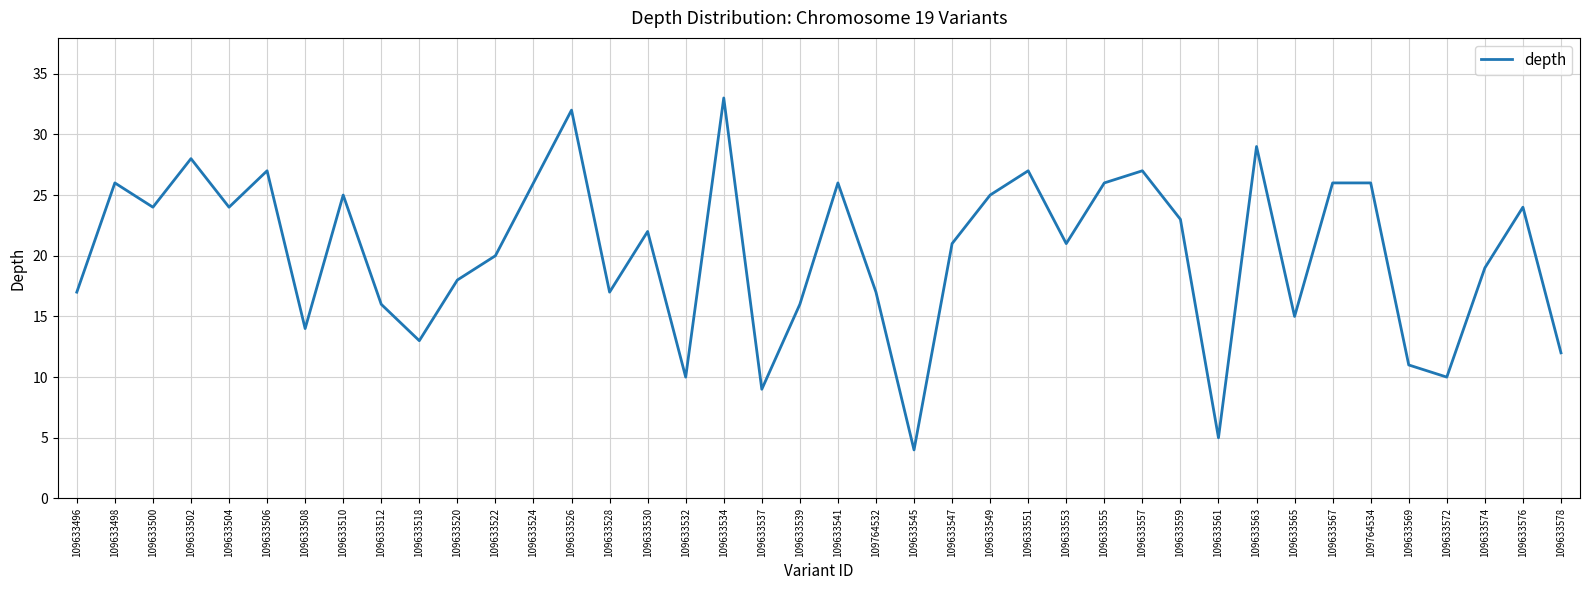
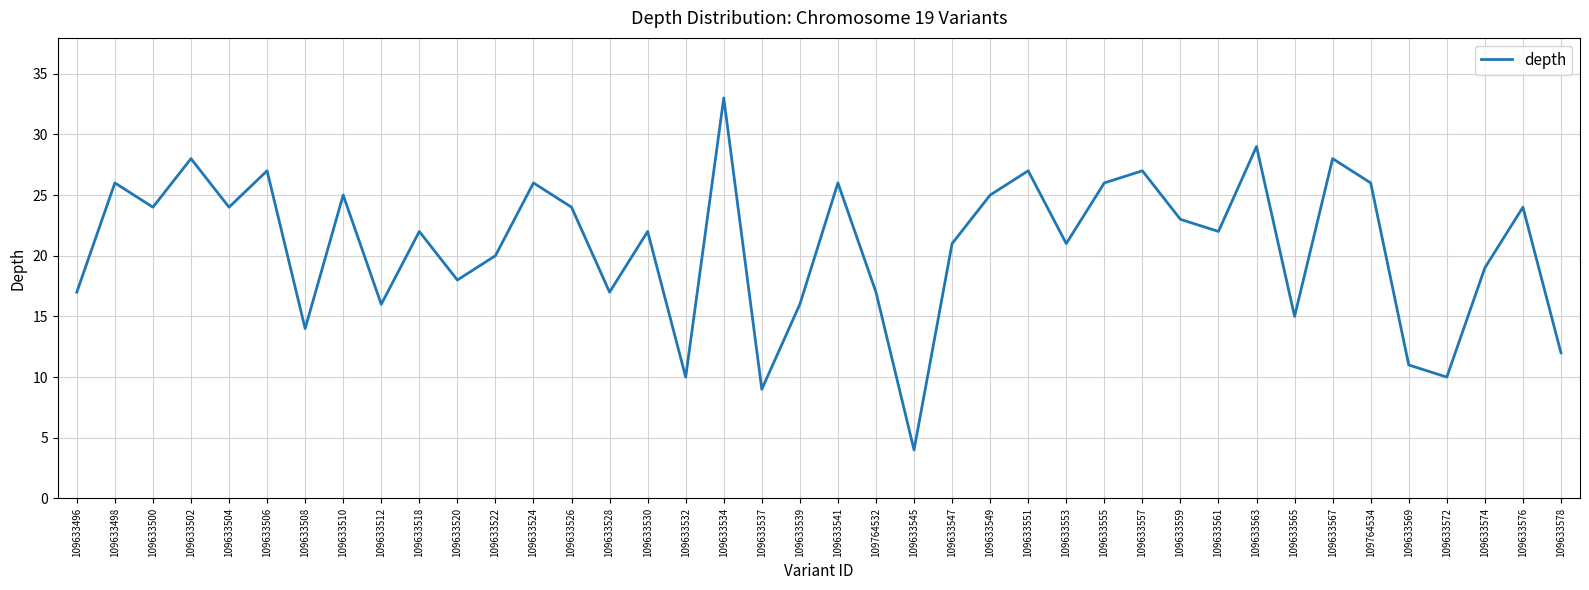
  {
    "109633496": 17,
    "109633498": 26,
    "109633500": 24,
    "109633502": 28,
    "109633504": 24,
    "109633506": 27,
    "109633508": 14,
    "109633510": 25,
    "109633512": 16,
-   "109633518": 13,
+   "109633518": 22,
    "109633520": 18,
    "109633522": 20,
    "109633524": 26,
-   "109633526": 32,
+   "109633526": 24,
    "109633528": 17,
    "109633530": 22,
    "109633532": 10,
    "109633534": 33,
    "109633537": 9,
    "109633539": 16,
    "109633541": 26,
    "109764532": 17,
    "109633545": 4,
    "109633547": 21,
    "109633549": 25,
    "109633551": 27,
    "109633553": 21,
    "109633555": 26,
    "109633557": 27,
    "109633559": 23,
-   "109633561": 5,
+   "109633561": 22,
    "109633563": 29,
    "109633565": 15,
-   "109633567": 26,
+   "109633567": 28,
    "109764534": 26,
    "109633569": 11,
    "109633572": 10,
    "109633574": 19,
    "109633576": 24,
    "109633578": 12
  }
